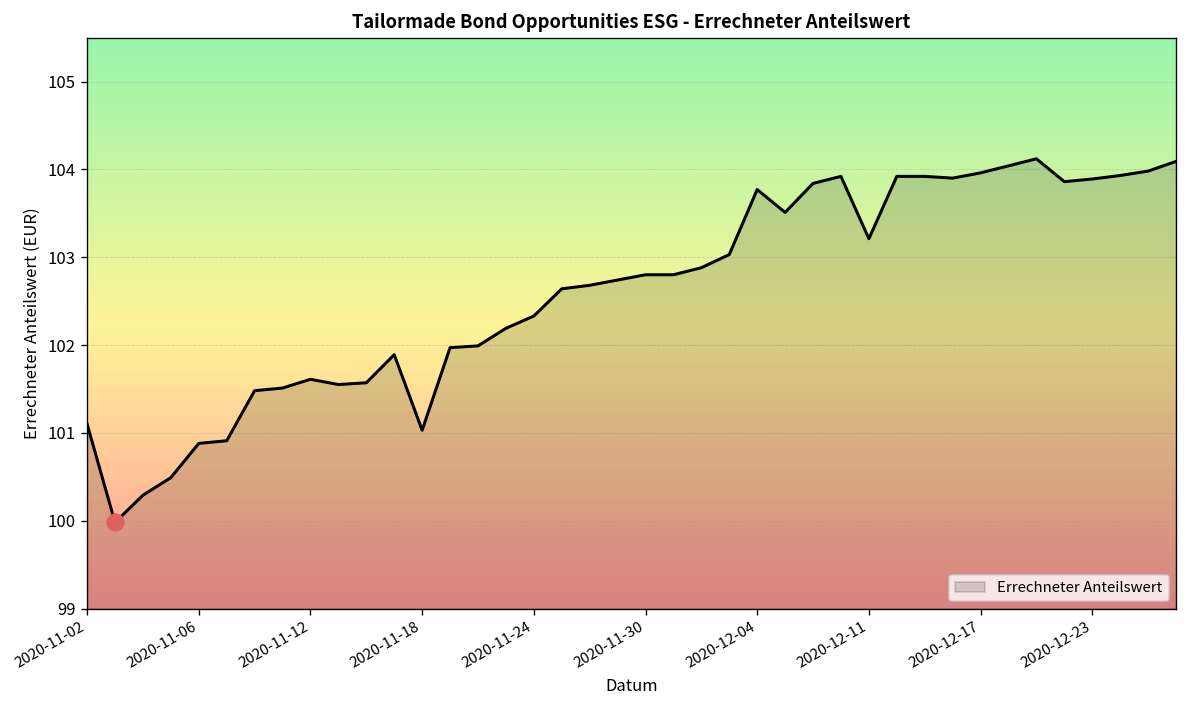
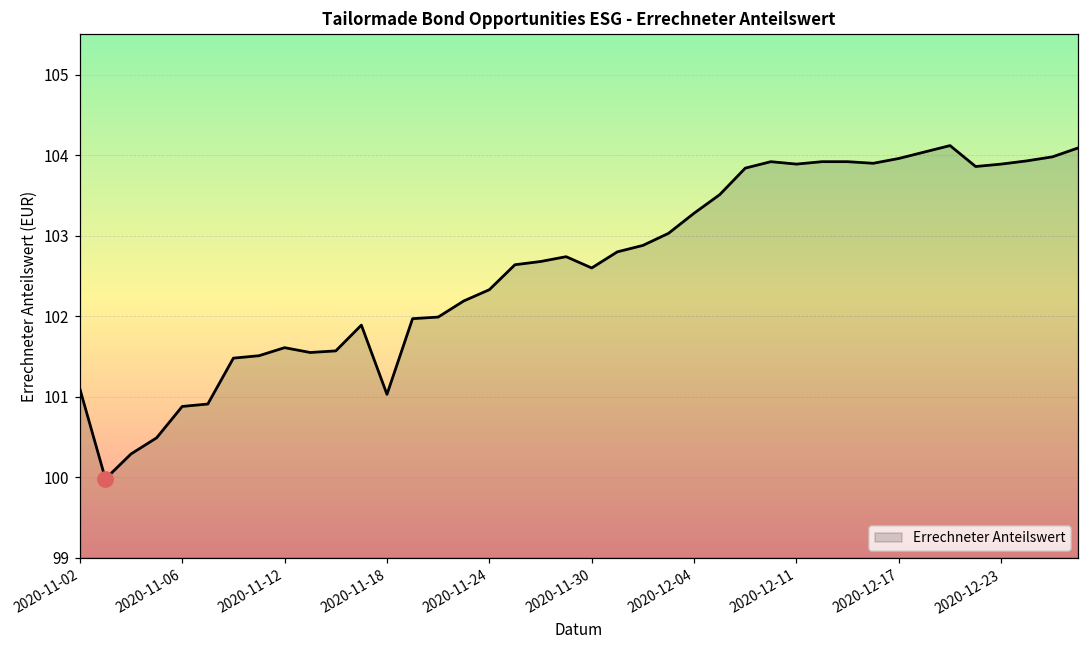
  {
    "Errechneter Anteilswert": {
      "2020-11-02": 101.1,
      "2020-11-06": 100.9,
      "2020-11-12": 101.6,
      "2020-11-18": 101.0,
      "2020-11-24": 102.3,
-     "2020-11-30": 102.8,
-     "2020-12-04": 103.8,
-     "2020-12-11": 103.2,
+     "2020-11-30": 102.6,
+     "2020-12-04": 103.3,
+     "2020-12-11": 103.9,
      "2020-12-17": 104.0,
      "2020-12-23": 103.9
    }
  }
